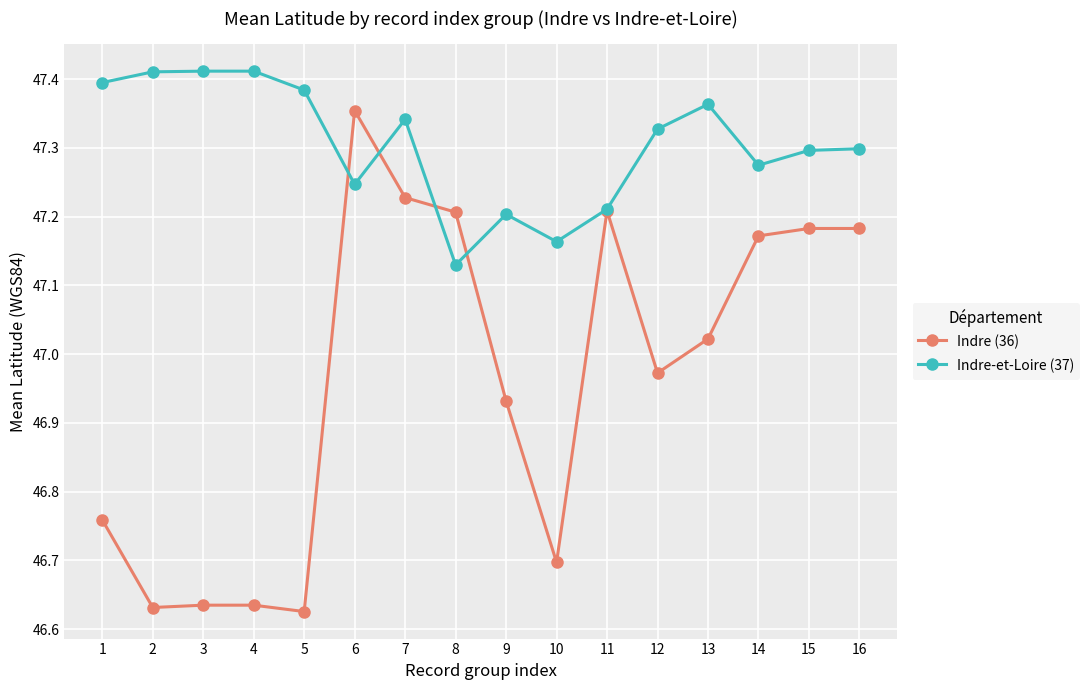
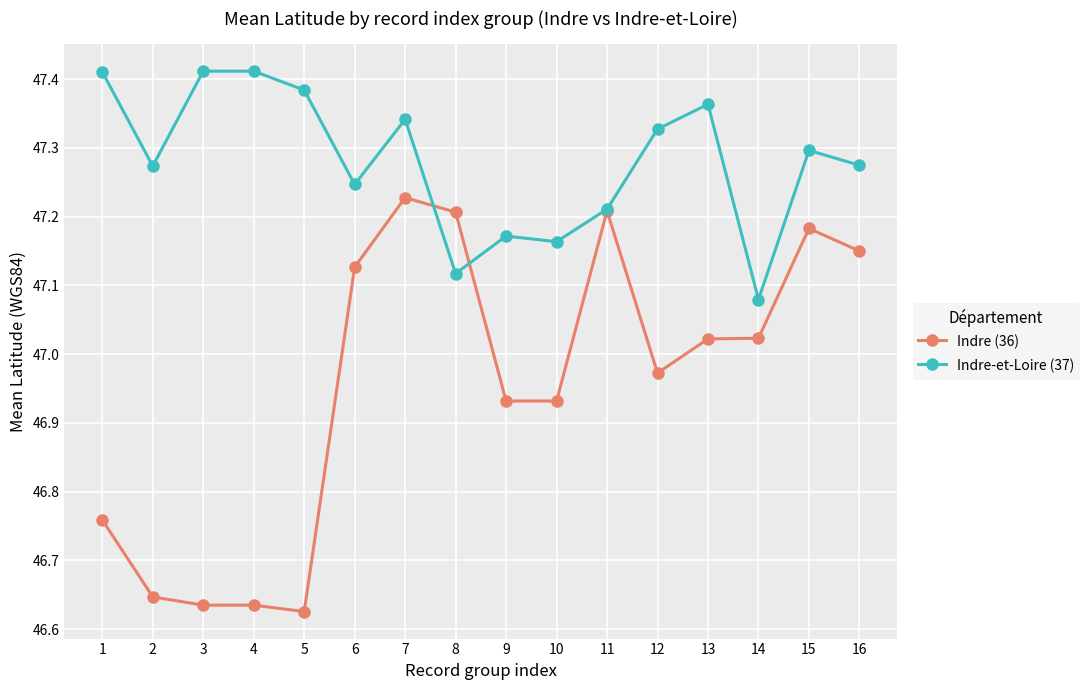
  {
    "Indre (36)": {
      "1": 46.76,
-     "2": 46.63,
+     "2": 46.65,
      "3": 46.63,
      "4": 46.63,
      "5": 46.63,
-     "6": 47.35,
+     "6": 47.13,
      "7": 47.23,
      "8": 47.21,
      "9": 46.93,
-     "10": 46.70,
+     "10": 46.93,
      "12": 46.97,
      "13": 47.02,
-     "14": 47.17,
+     "14": 47.02,
      "15": 47.18,
-     "16": 47.18
+     "16": 47.15
    },
    "Indre-et-Loire (37)": {
-     "1": 47.40,
-     "2": 47.41,
+     "1": 47.41,
+     "2": 47.27,
      "3": 47.41,
      "4": 47.41,
      "5": 47.38,
      "6": 47.25,
      "7": 47.34,
-     "8": 47.13,
-     "9": 47.20,
+     "8": 47.12,
+     "9": 47.17,
      "10": 47.16,
      "12": 47.33,
      "13": 47.36,
-     "14": 47.27,
+     "14": 47.08,
      "15": 47.30,
-     "16": 47.30
+     "16": 47.27
    }
  }
